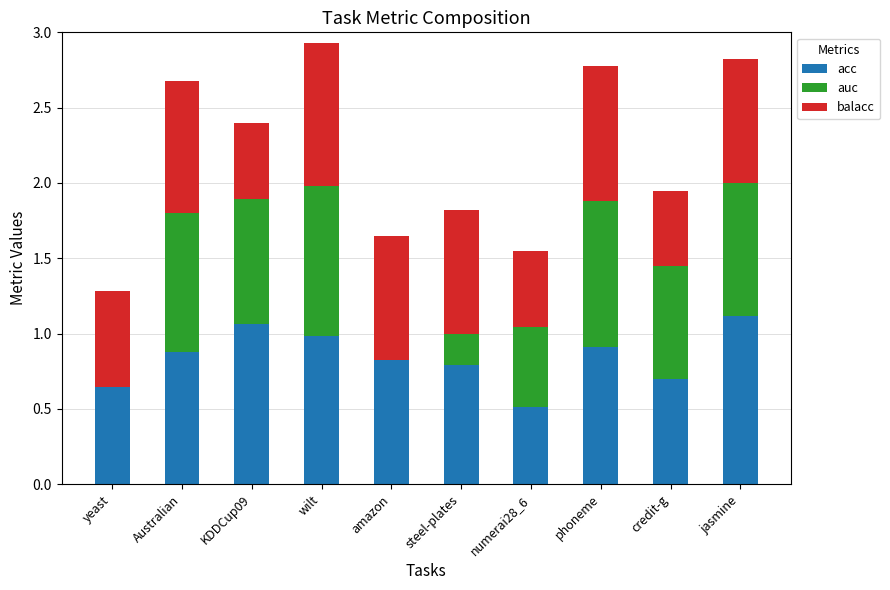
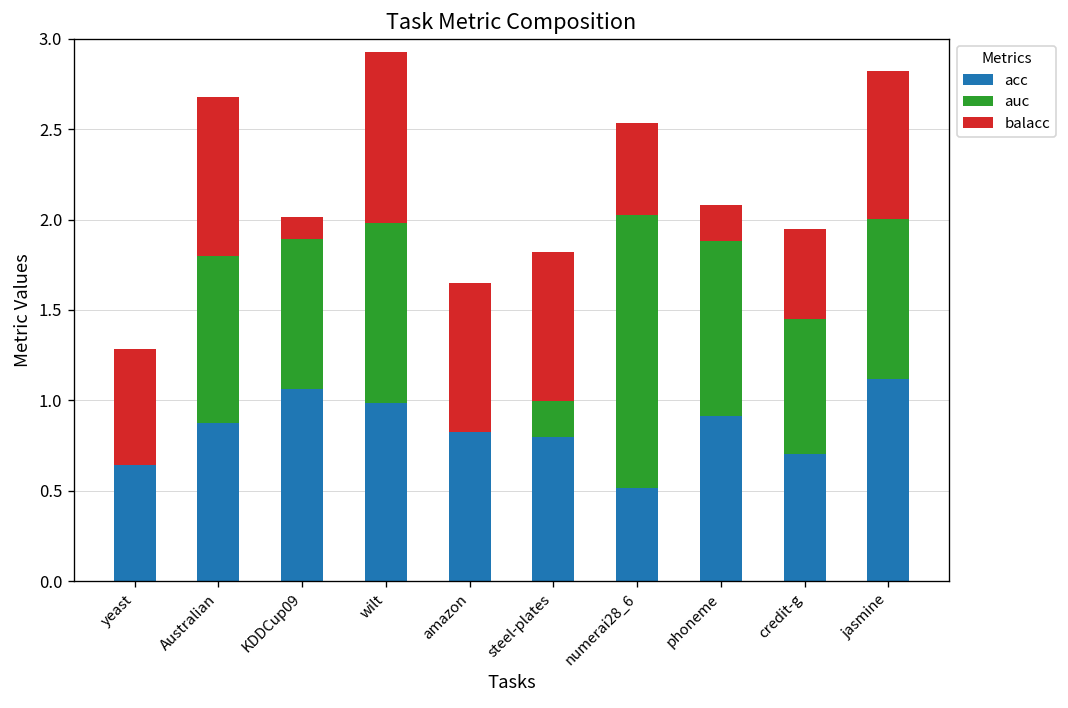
  {
    "acc": {
      "yeast": 0.64,
      "Australian": 0.88,
      "KDDCup09": 1.06,
      "wilt": 0.99,
      "amazon": 0.82,
      "steel-plates": 0.79,
      "numerai28_6": 0.51,
      "phoneme": 0.91,
      "credit-g": 0.70,
      "jasmine": 1.12
    },
    "auc": {
      "yeast": 0.00,
      "Australian": 0.92,
      "KDDCup09": 0.83,
      "wilt": 1.00,
      "amazon": 0.00,
      "steel-plates": 0.20,
-     "numerai28_6": 0.53,
+     "numerai28_6": 1.51,
      "phoneme": 0.97,
      "credit-g": 0.75,
      "jasmine": 0.89
    },
    "balacc": {
      "yeast": 0.64,
      "Australian": 0.88,
-     "KDDCup09": 0.50,
+     "KDDCup09": 0.12,
      "wilt": 0.95,
      "amazon": 0.82,
      "steel-plates": 0.83,
      "numerai28_6": 0.51,
-     "phoneme": 0.90,
+     "phoneme": 0.20,
      "credit-g": 0.50,
      "jasmine": 0.82
    }
  }
